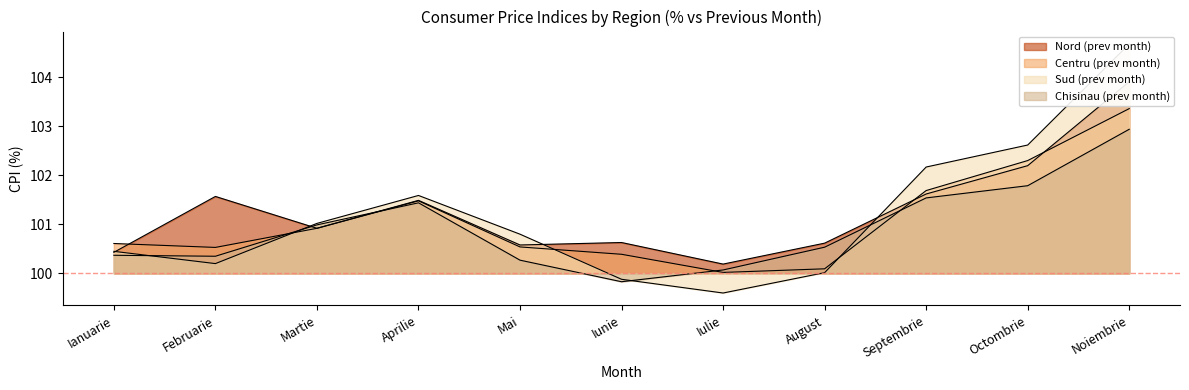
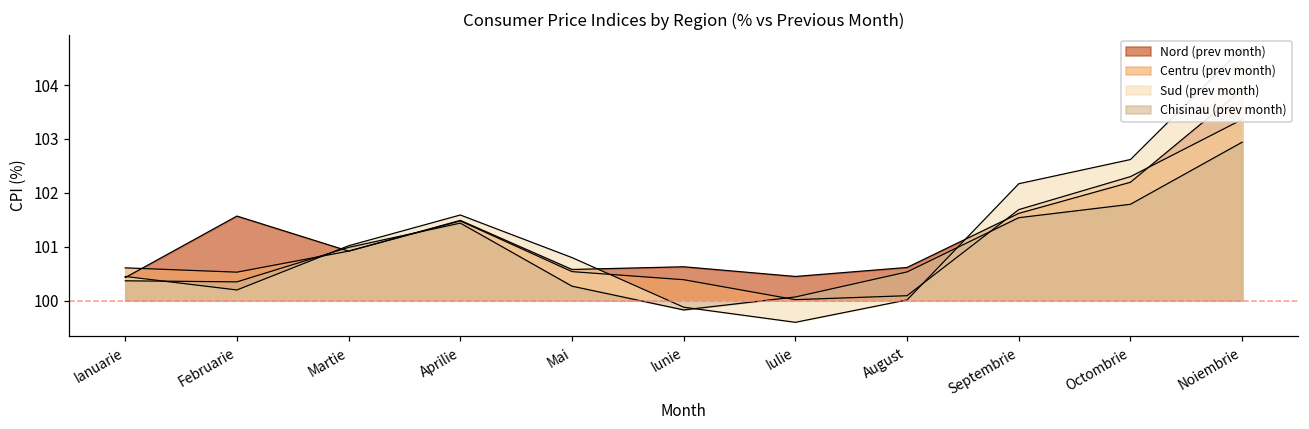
  {
    "Nord (prev month)": {
      "Februarie": 101.6,
      "Iunie": 100.6,
-     "Iulie": 100.2,
+     "Iulie": 100.5,
      "August": 100.6,
      "Septembrie": 101.6,
      "Octombrie": 102.2
    }
  }
